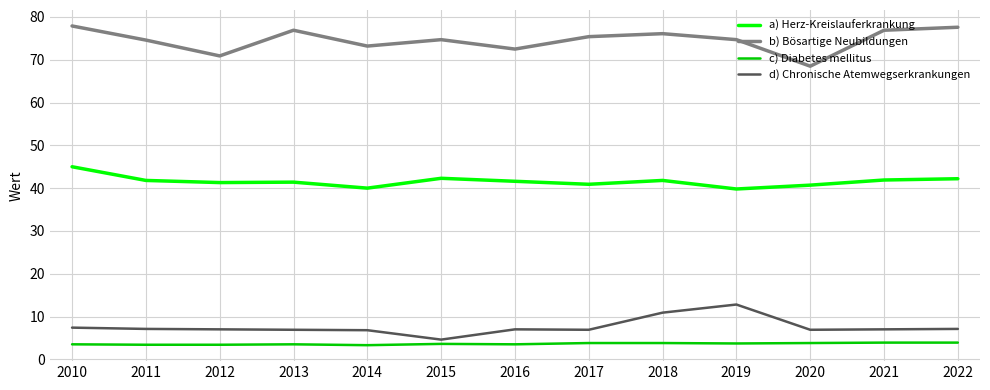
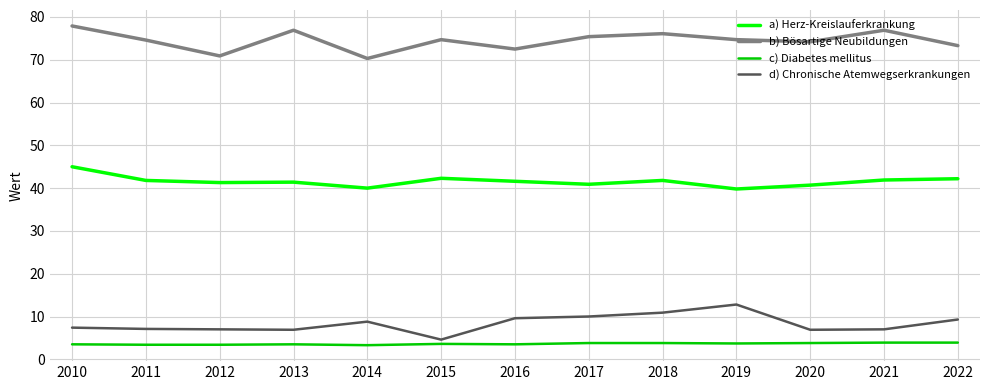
  {
    "b) Bösartige Neubildungen": {
      "2010": 78,
      "2011": 75,
      "2012": 71,
      "2013": 77,
-     "2014": 73,
+     "2014": 70,
      "2015": 75,
      "2016": 73,
      "2017": 75,
      "2018": 76,
      "2019": 75,
-     "2020": 69,
+     "2020": 74,
      "2021": 77,
-     "2022": 78
+     "2022": 73
    },
    "d) Chronische Atemwegserkrankungen": {
      "2010": 7,
      "2011": 7,
      "2012": 7,
      "2013": 7,
-     "2014": 7,
+     "2014": 9,
      "2015": 5,
-     "2016": 7,
-     "2017": 7,
+     "2016": 10,
+     "2017": 10,
      "2018": 11,
      "2019": 13,
      "2020": 7,
      "2021": 7,
-     "2022": 7
+     "2022": 9
    }
  }
